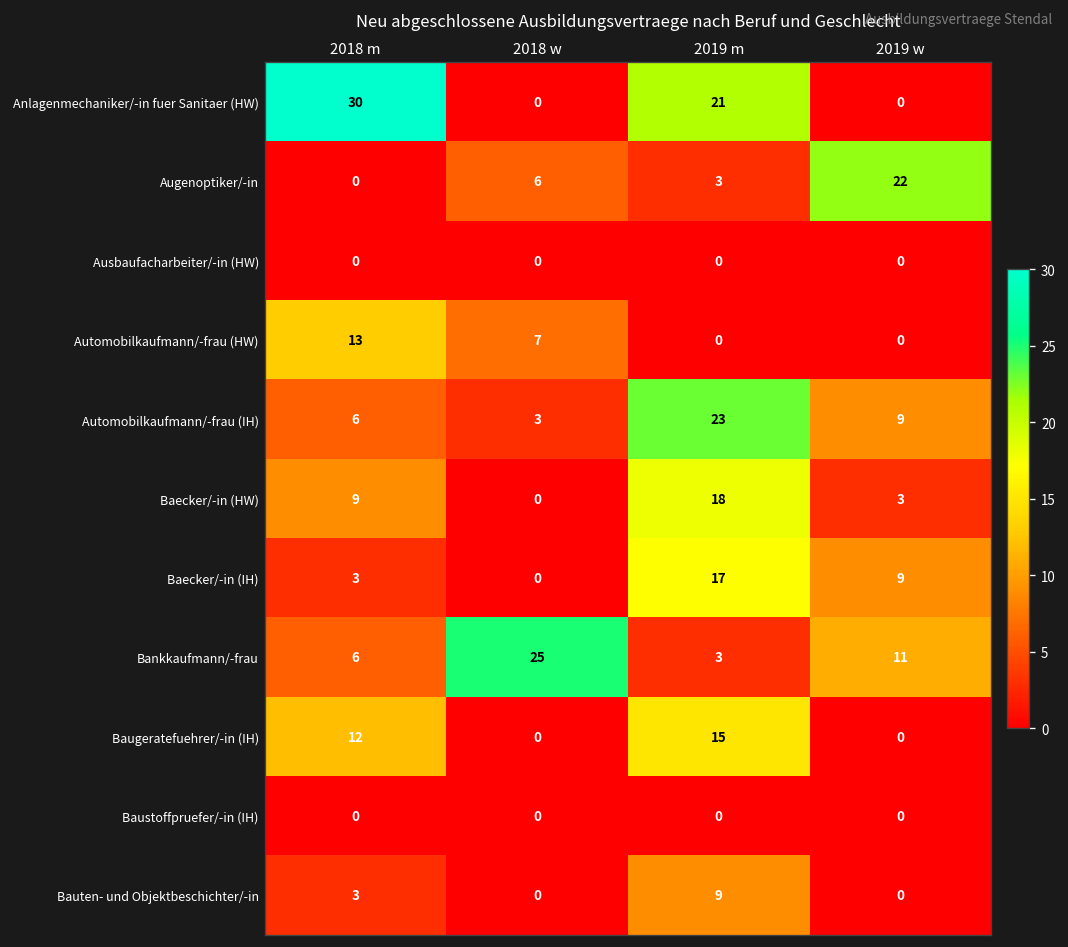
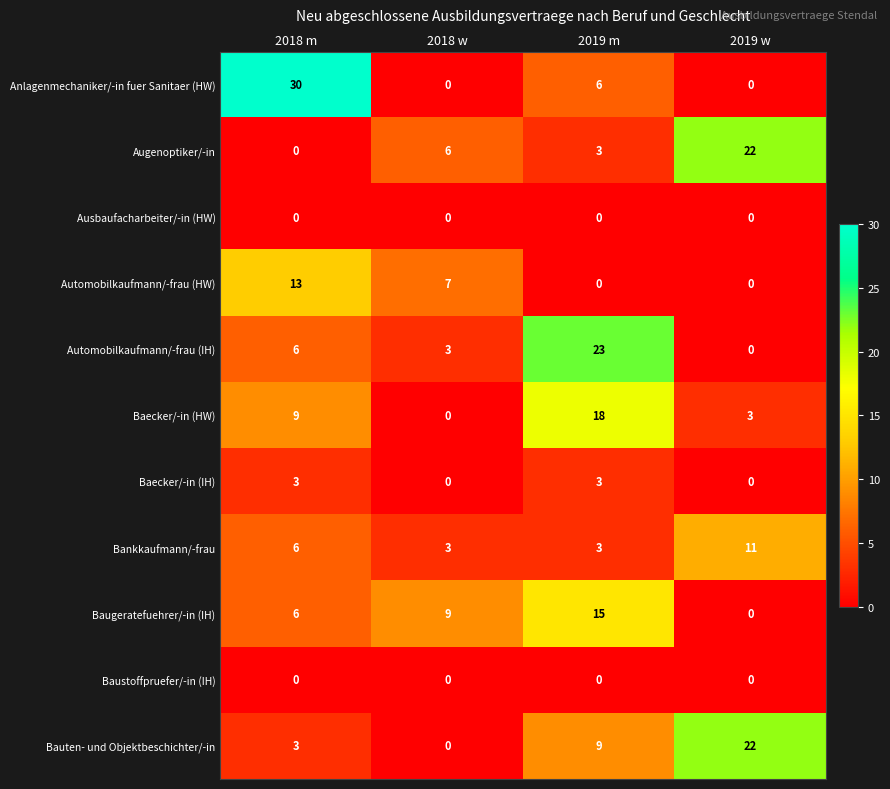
  {
    "Anlagenmechaniker/-in fuer Sanitaer (HW)": {
      "2018 m": 30,
      "2018 w": 0,
-     "2019 m": 21,
+     "2019 m": 6,
      "2019 w": 0
    },
    "Augenoptiker/-in": {
      "2018 m": 0,
      "2018 w": 6,
      "2019 m": 3,
      "2019 w": 22
    },
    "Ausbaufacharbeiter/-in (HW)": {
      "2018 m": 0,
      "2018 w": 0,
      "2019 m": 0,
      "2019 w": 0
    },
    "Automobilkaufmann/-frau (HW)": {
      "2018 m": 13,
      "2018 w": 7,
      "2019 m": 0,
      "2019 w": 0
    },
    "Automobilkaufmann/-frau (IH)": {
      "2018 m": 6,
      "2018 w": 3,
      "2019 m": 23,
-     "2019 w": 9
+     "2019 w": 0
    },
    "Baecker/-in (HW)": {
      "2018 m": 9,
      "2018 w": 0,
      "2019 m": 18,
      "2019 w": 3
    },
    "Baecker/-in (IH)": {
      "2018 m": 3,
      "2018 w": 0,
-     "2019 m": 17,
-     "2019 w": 9
+     "2019 m": 3,
+     "2019 w": 0
    },
    "Bankkaufmann/-frau": {
      "2018 m": 6,
-     "2018 w": 25,
+     "2018 w": 3,
      "2019 m": 3,
      "2019 w": 11
    },
    "Baugeratefuehrer/-in (IH)": {
-     "2018 m": 12,
-     "2018 w": 0,
+     "2018 m": 6,
+     "2018 w": 9,
      "2019 m": 15,
      "2019 w": 0
    },
    "Baustoffpruefer/-in (IH)": {
      "2018 m": 0,
      "2018 w": 0,
      "2019 m": 0,
      "2019 w": 0
    },
    "Bauten- und Objektbeschichter/-in": {
      "2018 m": 3,
      "2018 w": 0,
      "2019 m": 9,
-     "2019 w": 0
+     "2019 w": 22
    }
  }
